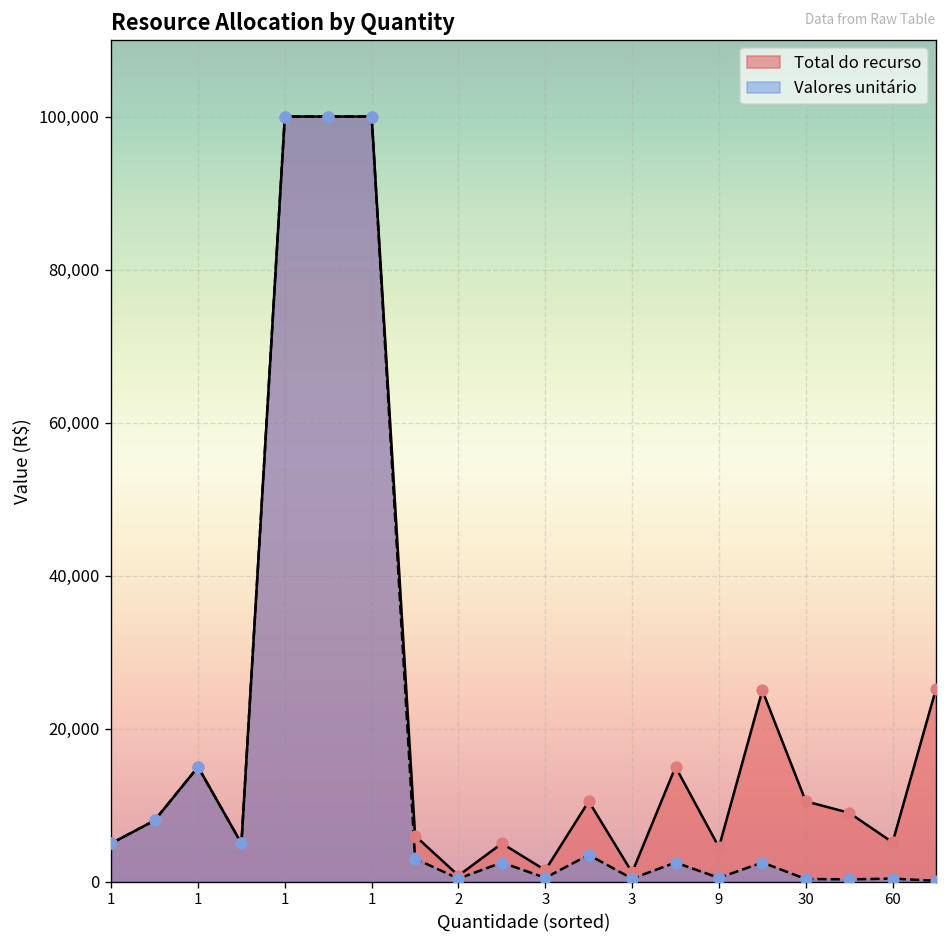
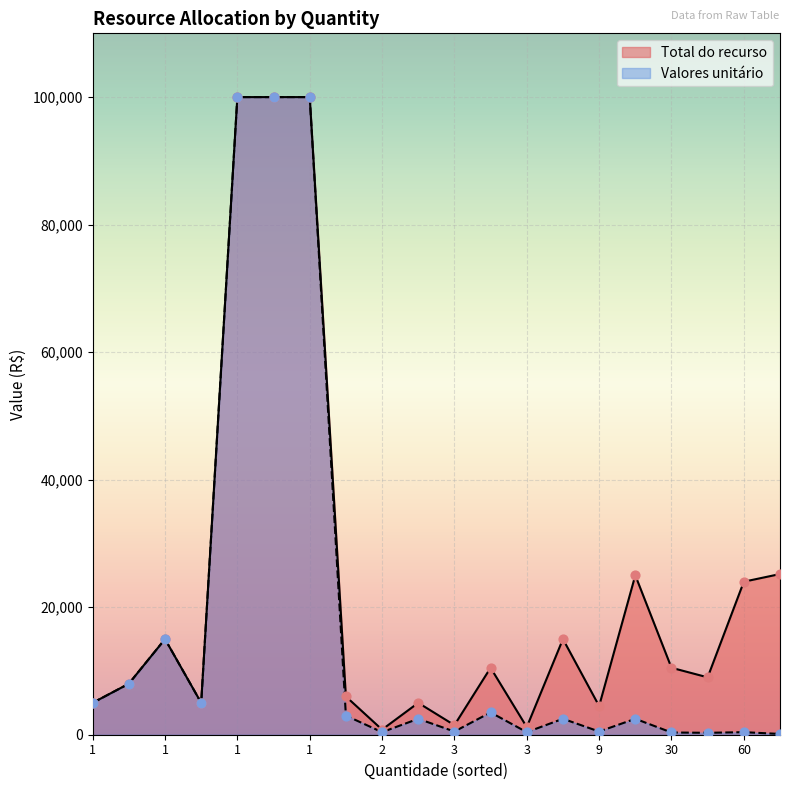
  {
    "Total do recurso": {
      "2": "1,000",
      "30": "11,000",
-     "60": "5,000"
+     "60": "24,000"
    },
    "Valores unitário": {
      "2": "0",
      "30": "0",
      "60": "0"
    }
  }
